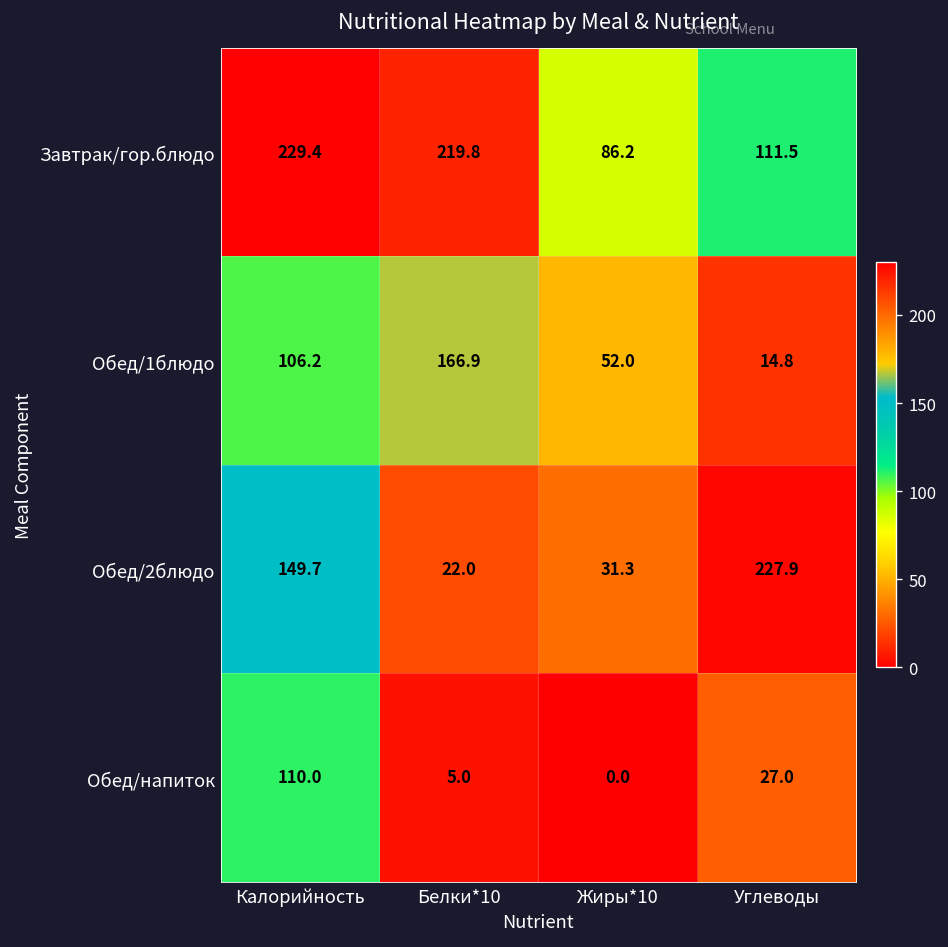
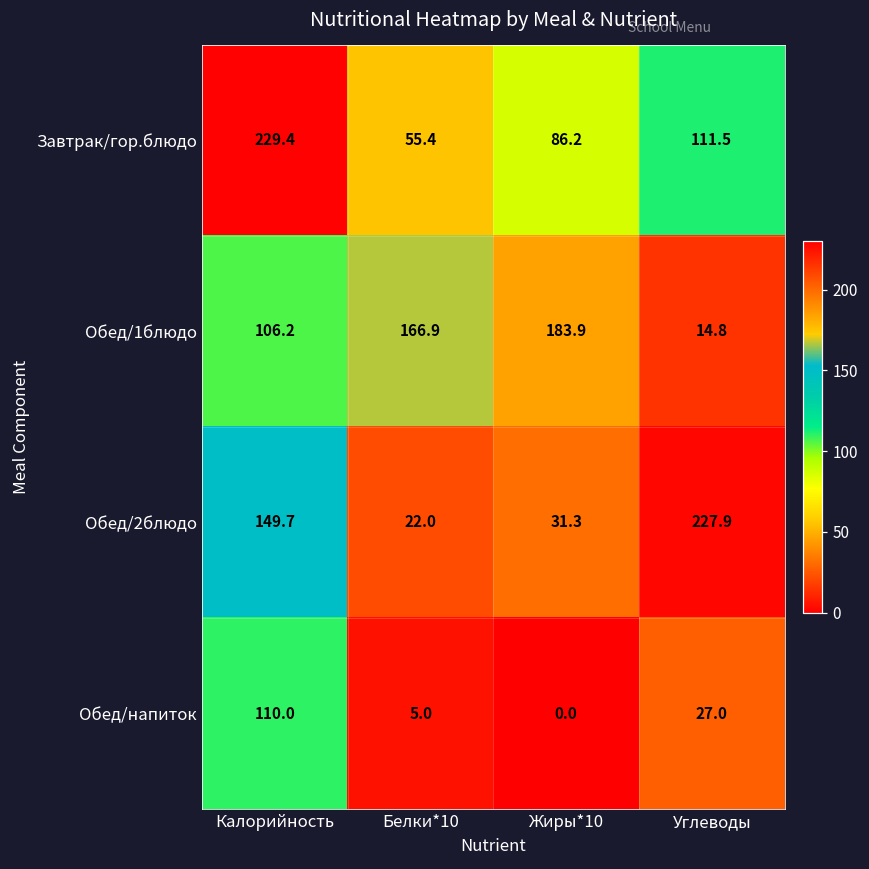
  {
    "Завтрак/гор.блюдо": {
      "Калорийность": 229.4,
-     "Белки*10": 219.8,
+     "Белки*10": 55.4,
      "Жиры*10": 86.2,
      "Углеводы": 111.5
    },
    "Обед/1блюдо": {
      "Калорийность": 106.2,
      "Белки*10": 166.9,
-     "Жиры*10": 52.0,
+     "Жиры*10": 183.9,
      "Углеводы": 14.8
    },
    "Обед/2блюдо": {
      "Калорийность": 149.7,
      "Белки*10": 22.0,
      "Жиры*10": 31.3,
      "Углеводы": 227.9
    },
    "Обед/напиток": {
      "Калорийность": 110.0,
      "Белки*10": 5.0,
      "Жиры*10": 0.0,
      "Углеводы": 27.0
    }
  }
